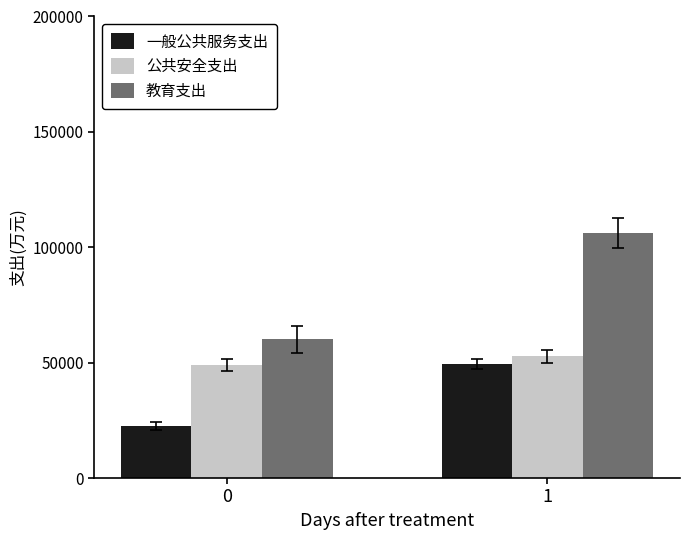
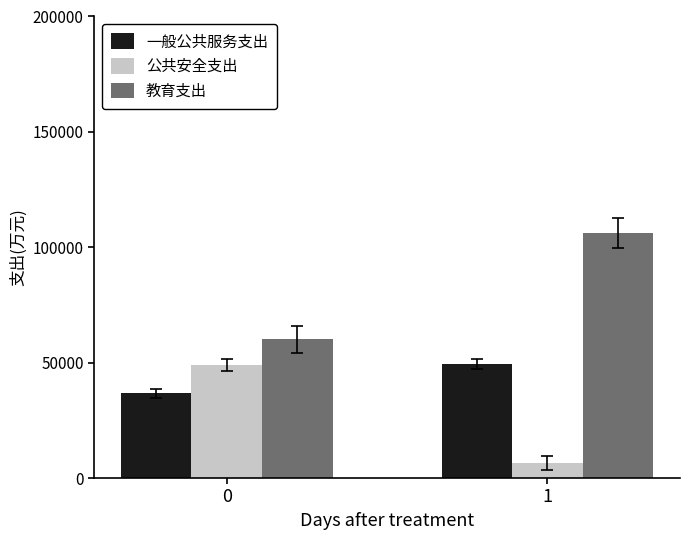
  {
    "一般公共服务支出": {
-     "0": 23000,
+     "0": 37000,
      "1": 49000
    },
    "公共安全支出": {
      "0": 49000,
-     "1": 53000
+     "1": 6000
    },
    "教育支出": {
      "0": 60000,
      "1": 106000
    }
  }
